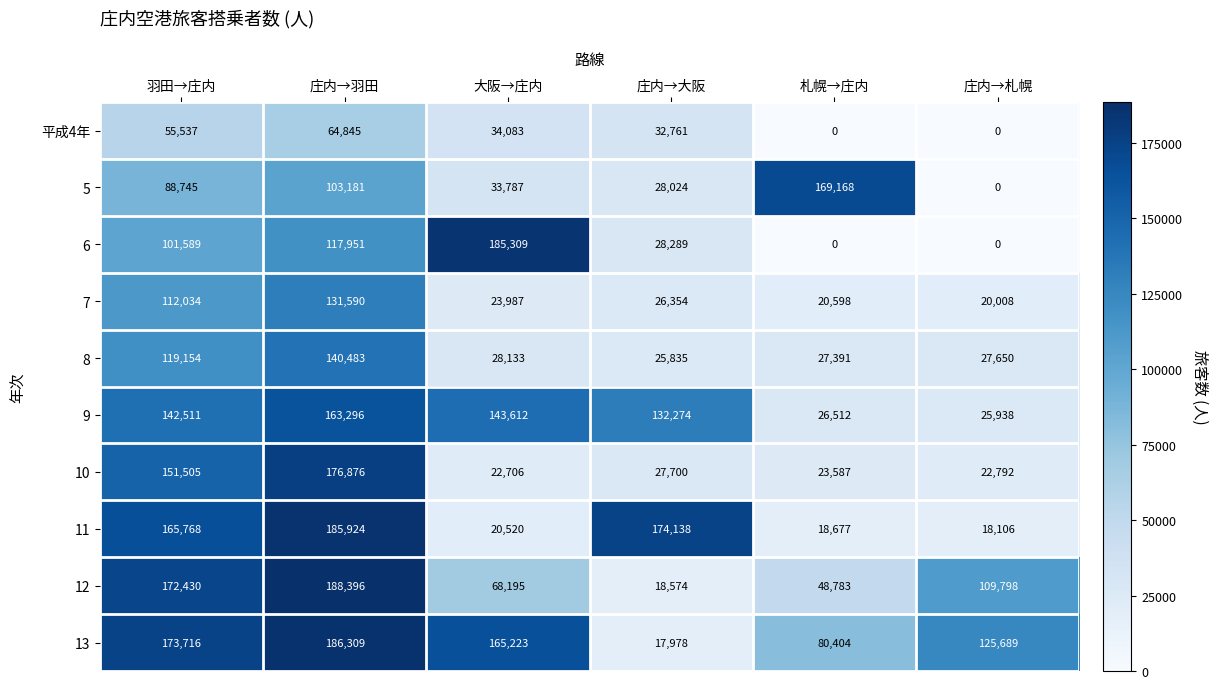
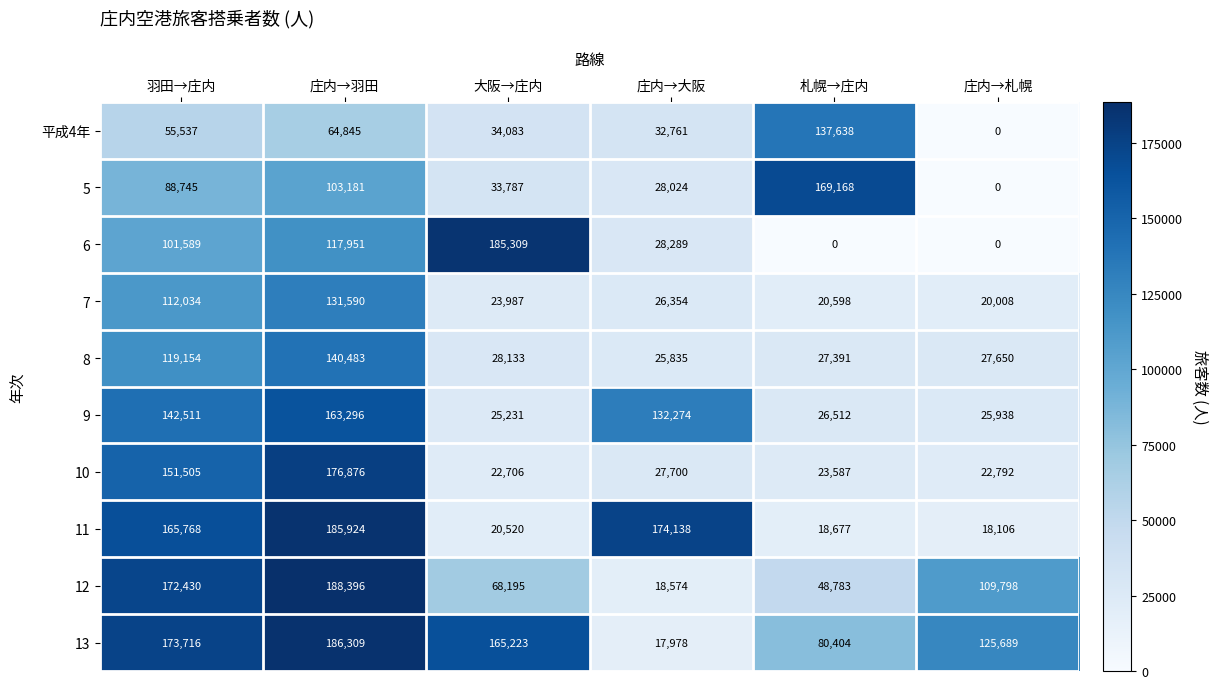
  {
    "平成4年": {
      "羽田→庄内": "55,537",
      "庄内→羽田": "64,845",
      "大阪→庄内": "34,083",
      "庄内→大阪": "32,761",
-     "札幌→庄内": "0",
+     "札幌→庄内": "137,638",
      "庄内→札幌": "0"
    },
    "5": {
      "羽田→庄内": "88,745",
      "庄内→羽田": "103,181",
      "大阪→庄内": "33,787",
      "庄内→大阪": "28,024",
      "札幌→庄内": "169,168",
      "庄内→札幌": "0"
    },
    "6": {
      "羽田→庄内": "101,589",
      "庄内→羽田": "117,951",
      "大阪→庄内": "185,309",
      "庄内→大阪": "28,289",
      "札幌→庄内": "0",
      "庄内→札幌": "0"
    },
    "7": {
      "羽田→庄内": "112,034",
      "庄内→羽田": "131,590",
      "大阪→庄内": "23,987",
      "庄内→大阪": "26,354",
      "札幌→庄内": "20,598",
      "庄内→札幌": "20,008"
    },
    "8": {
      "羽田→庄内": "119,154",
      "庄内→羽田": "140,483",
      "大阪→庄内": "28,133",
      "庄内→大阪": "25,835",
      "札幌→庄内": "27,391",
      "庄内→札幌": "27,650"
    },
    "9": {
      "羽田→庄内": "142,511",
      "庄内→羽田": "163,296",
-     "大阪→庄内": "143,612",
+     "大阪→庄内": "25,231",
      "庄内→大阪": "132,274",
      "札幌→庄内": "26,512",
      "庄内→札幌": "25,938"
    },
    "10": {
      "羽田→庄内": "151,505",
      "庄内→羽田": "176,876",
      "大阪→庄内": "22,706",
      "庄内→大阪": "27,700",
      "札幌→庄内": "23,587",
      "庄内→札幌": "22,792"
    },
    "11": {
      "羽田→庄内": "165,768",
      "庄内→羽田": "185,924",
      "大阪→庄内": "20,520",
      "庄内→大阪": "174,138",
      "札幌→庄内": "18,677",
      "庄内→札幌": "18,106"
    },
    "12": {
      "羽田→庄内": "172,430",
      "庄内→羽田": "188,396",
      "大阪→庄内": "68,195",
      "庄内→大阪": "18,574",
      "札幌→庄内": "48,783",
      "庄内→札幌": "109,798"
    },
    "13": {
      "羽田→庄内": "173,716",
      "庄内→羽田": "186,309",
      "大阪→庄内": "165,223",
      "庄内→大阪": "17,978",
      "札幌→庄内": "80,404",
      "庄内→札幌": "125,689"
    }
  }
